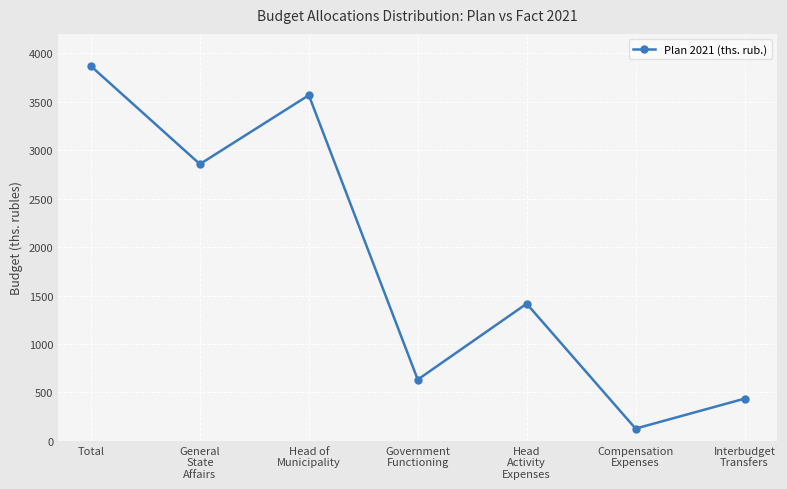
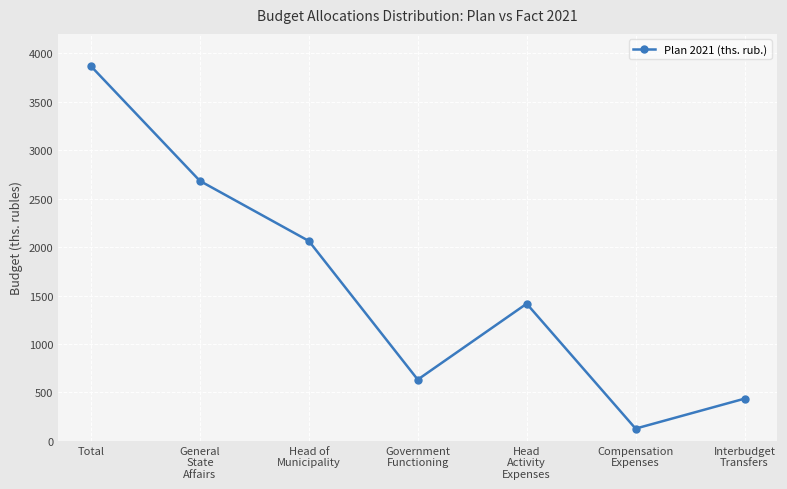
  {
    "Total": 3900,
-   "General State Affairs": 2900,
-   "Head of Municipality": 3600,
+   "General State Affairs": 2700,
+   "Head of Municipality": 2100,
    "Government Functioning": 600,
    "Head Activity Expenses": 1400,
    "Compensation Expenses": 100,
    "Interbudget Transfers": 400
  }
